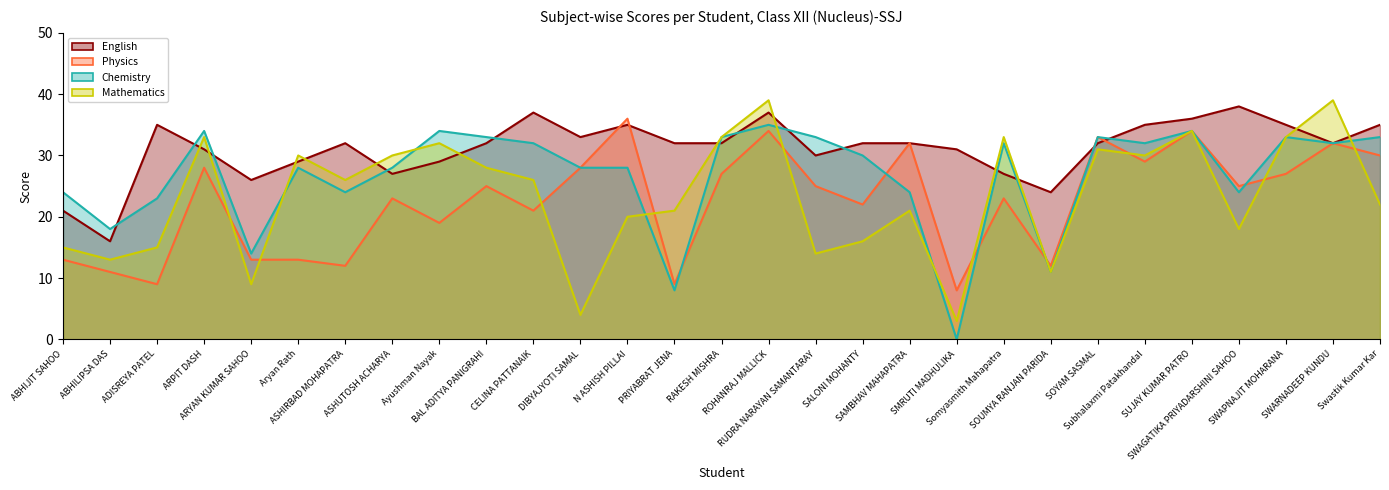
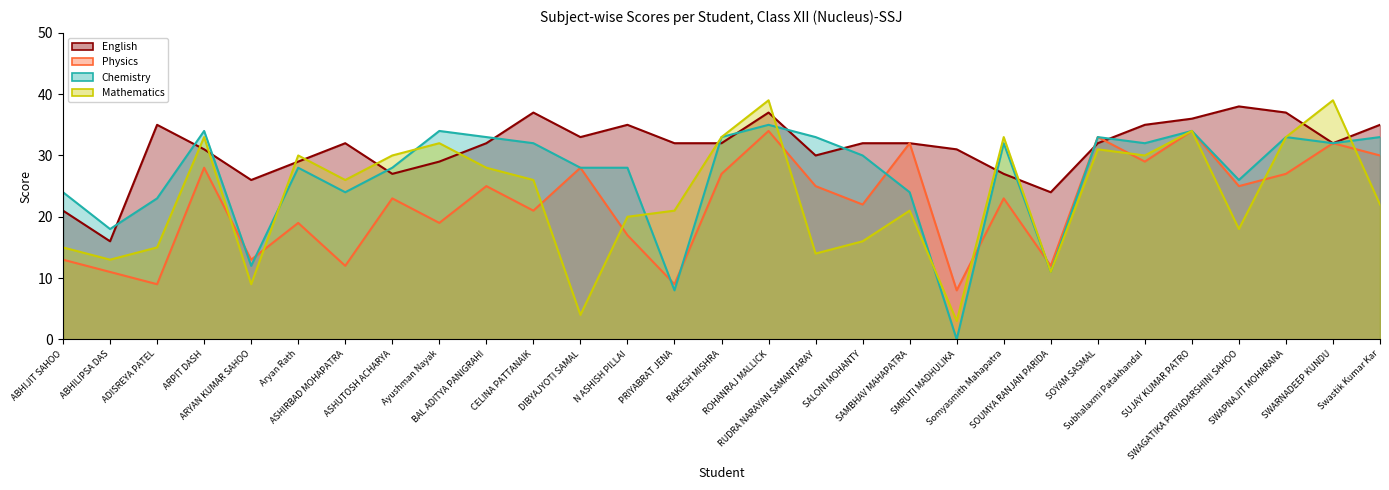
  {
    "English": {
      "ABHIJIT SAHOO": 21,
      "ABHILIPSA DAS": 16,
      "ADISREYA PATEL": 35,
      "ARPIT DASH": 31,
      "ARYAN KUMAR SAHOO": 26,
      "Aryan Rath": 29,
      "ASHIRBAD MOHAPATRA": 32,
      "ASHUTOSH ACHARYA": 27,
      "Ayushman Nayak": 29,
      "BAL ADITYA PANIGRAHI": 32,
      "CELINA PATTANAIK": 37,
      "DIBYAJYOTI SAMAL": 33,
      "N ASHISH PILLAI": 35,
      "PRIYABRAT JENA": 32,
      "RAKESH MISHRA": 32,
      "ROHANRAJ MALLICK": 37,
      "RUDRA NARAYAN SAMANTARAY": 30,
      "SALONI MOHANTY": 32,
      "SMRUTI MADHULIKA": 31,
      "Somyasmith Mahapatra": 27,
      "SOUMYA RANJAN PARIDA": 24,
      "SOYAM SASMAL": 32,
      "Subhalaxmi Patakhandal": 35,
      "SUJAY KUMAR PATRO": 36,
      "SWAGATIKA PRIYADARSHINI SAHOO": 38,
-     "SWAPNAJIT MOHARANA": 35,
+     "SWAPNAJIT MOHARANA": 37,
      "Swastik Kumar Kar": 35
    },
    "Physics": {
      "ABHIJIT SAHOO": 13,
      "ABHILIPSA DAS": 11,
      "ADISREYA PATEL": 9,
      "ARPIT DASH": 28,
      "ARYAN KUMAR SAHOO": 13,
-     "Aryan Rath": 13,
+     "Aryan Rath": 19,
      "ASHIRBAD MOHAPATRA": 12,
      "ASHUTOSH ACHARYA": 23,
      "Ayushman Nayak": 19,
      "BAL ADITYA PANIGRAHI": 25,
      "CELINA PATTANAIK": 21,
-     "N ASHISH PILLAI": 36,
+     "N ASHISH PILLAI": 17,
      "PRIYABRAT JENA": 9,
      "RAKESH MISHRA": 27,
      "ROHANRAJ MALLICK": 34,
      "RUDRA NARAYAN SAMANTARAY": 25,
      "SALONI MOHANTY": 22,
      "SMRUTI MADHULIKA": 8,
      "Somyasmith Mahapatra": 23,
      "SOUMYA RANJAN PARIDA": 12,
      "Subhalaxmi Patakhandal": 29,
      "SWAGATIKA PRIYADARSHINI SAHOO": 25,
      "SWAPNAJIT MOHARANA": 27,
      "Swastik Kumar Kar": 30
    },
    "Chemistry": {
      "ABHIJIT SAHOO": 24,
      "ABHILIPSA DAS": 18,
      "ADISREYA PATEL": 23,
      "ARPIT DASH": 34,
-     "ARYAN KUMAR SAHOO": 14,
+     "ARYAN KUMAR SAHOO": 12,
      "Aryan Rath": 28,
      "ASHIRBAD MOHAPATRA": 24,
      "ASHUTOSH ACHARYA": 28,
      "Ayushman Nayak": 34,
      "BAL ADITYA PANIGRAHI": 33,
      "CELINA PATTANAIK": 32,
      "N ASHISH PILLAI": 28,
      "PRIYABRAT JENA": 8,
      "ROHANRAJ MALLICK": 35,
      "RUDRA NARAYAN SAMANTARAY": 33,
      "SALONI MOHANTY": 30,
      "SAMBHAV MAHAPATRA": 24,
      "SMRUTI MADHULIKA": 0,
      "Somyasmith Mahapatra": 32,
      "Subhalaxmi Patakhandal": 32,
-     "SWAGATIKA PRIYADARSHINI SAHOO": 24,
+     "SWAGATIKA PRIYADARSHINI SAHOO": 26,
      "Swastik Kumar Kar": 33
    },
    "Mathematics": {
      "ABHIJIT SAHOO": 15,
      "ABHILIPSA DAS": 13,
      "ADISREYA PATEL": 15,
      "ARPIT DASH": 33,
      "ARYAN KUMAR SAHOO": 9,
      "Aryan Rath": 30,
      "ASHIRBAD MOHAPATRA": 26,
      "ASHUTOSH ACHARYA": 30,
      "Ayushman Nayak": 32,
      "BAL ADITYA PANIGRAHI": 28,
      "CELINA PATTANAIK": 26,
      "DIBYAJYOTI SAMAL": 4,
      "N ASHISH PILLAI": 20,
      "PRIYABRAT JENA": 21,
      "ROHANRAJ MALLICK": 39,
      "RUDRA NARAYAN SAMANTARAY": 14,
      "SALONI MOHANTY": 16,
      "SAMBHAV MAHAPATRA": 21,
      "SMRUTI MADHULIKA": 3,
      "Somyasmith Mahapatra": 33,
      "SOYAM SASMAL": 31,
      "Subhalaxmi Patakhandal": 30,
      "SWAGATIKA PRIYADARSHINI SAHOO": 18,
      "SWARNADEEP KUNDU": 39,
      "Swastik Kumar Kar": 22
    }
  }
